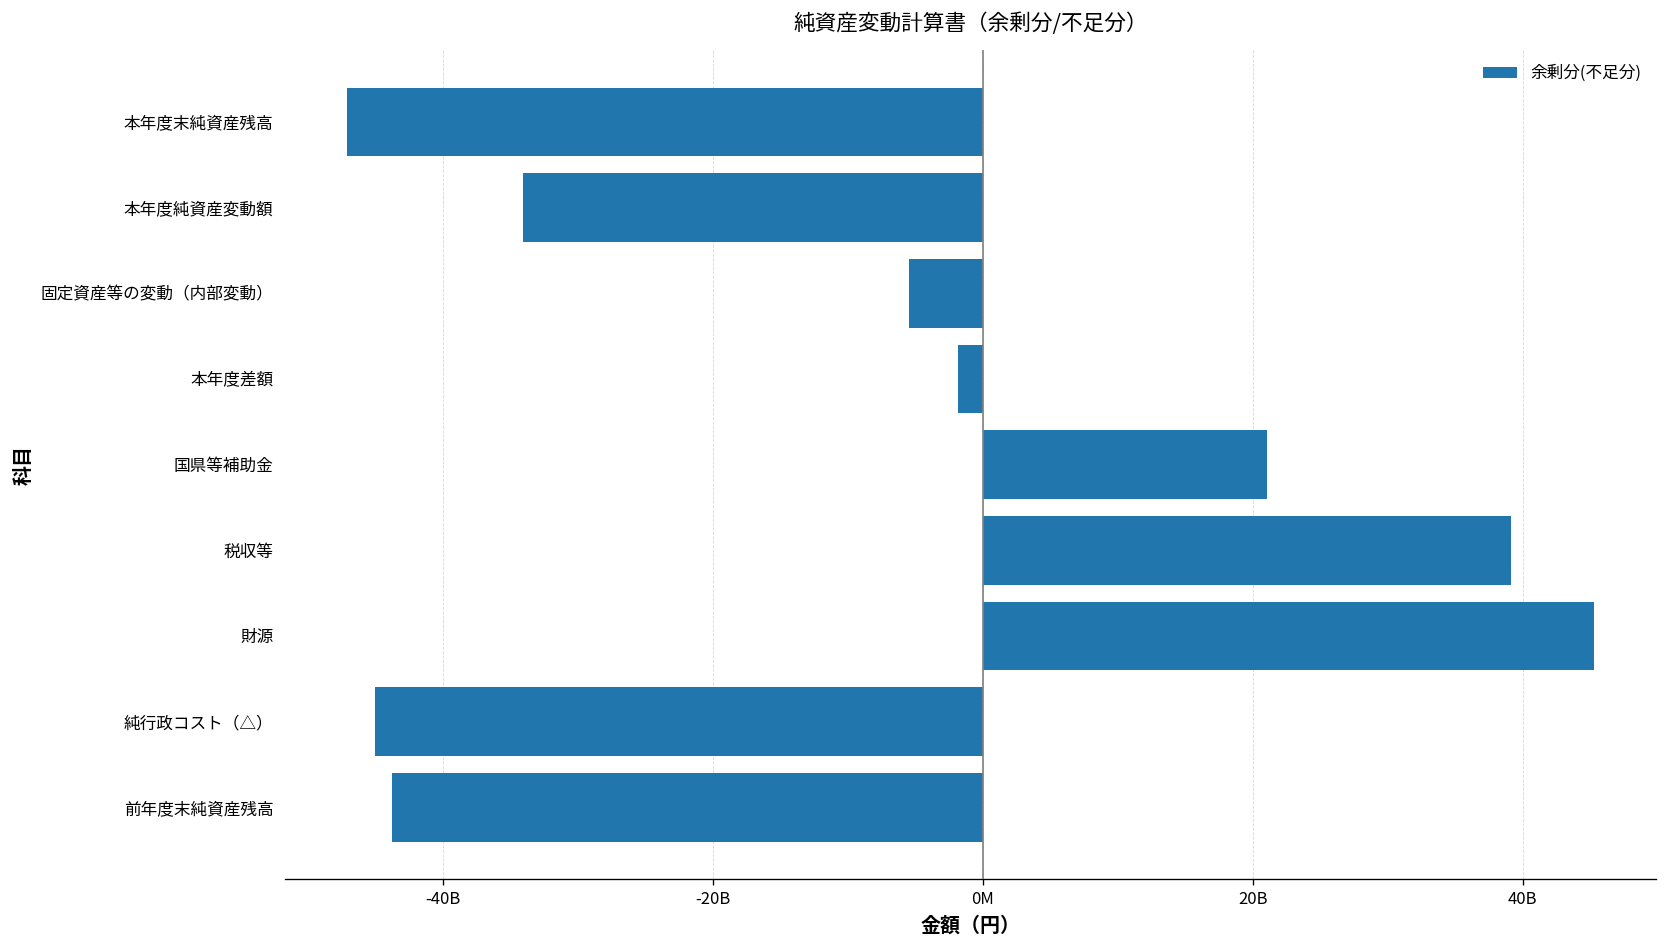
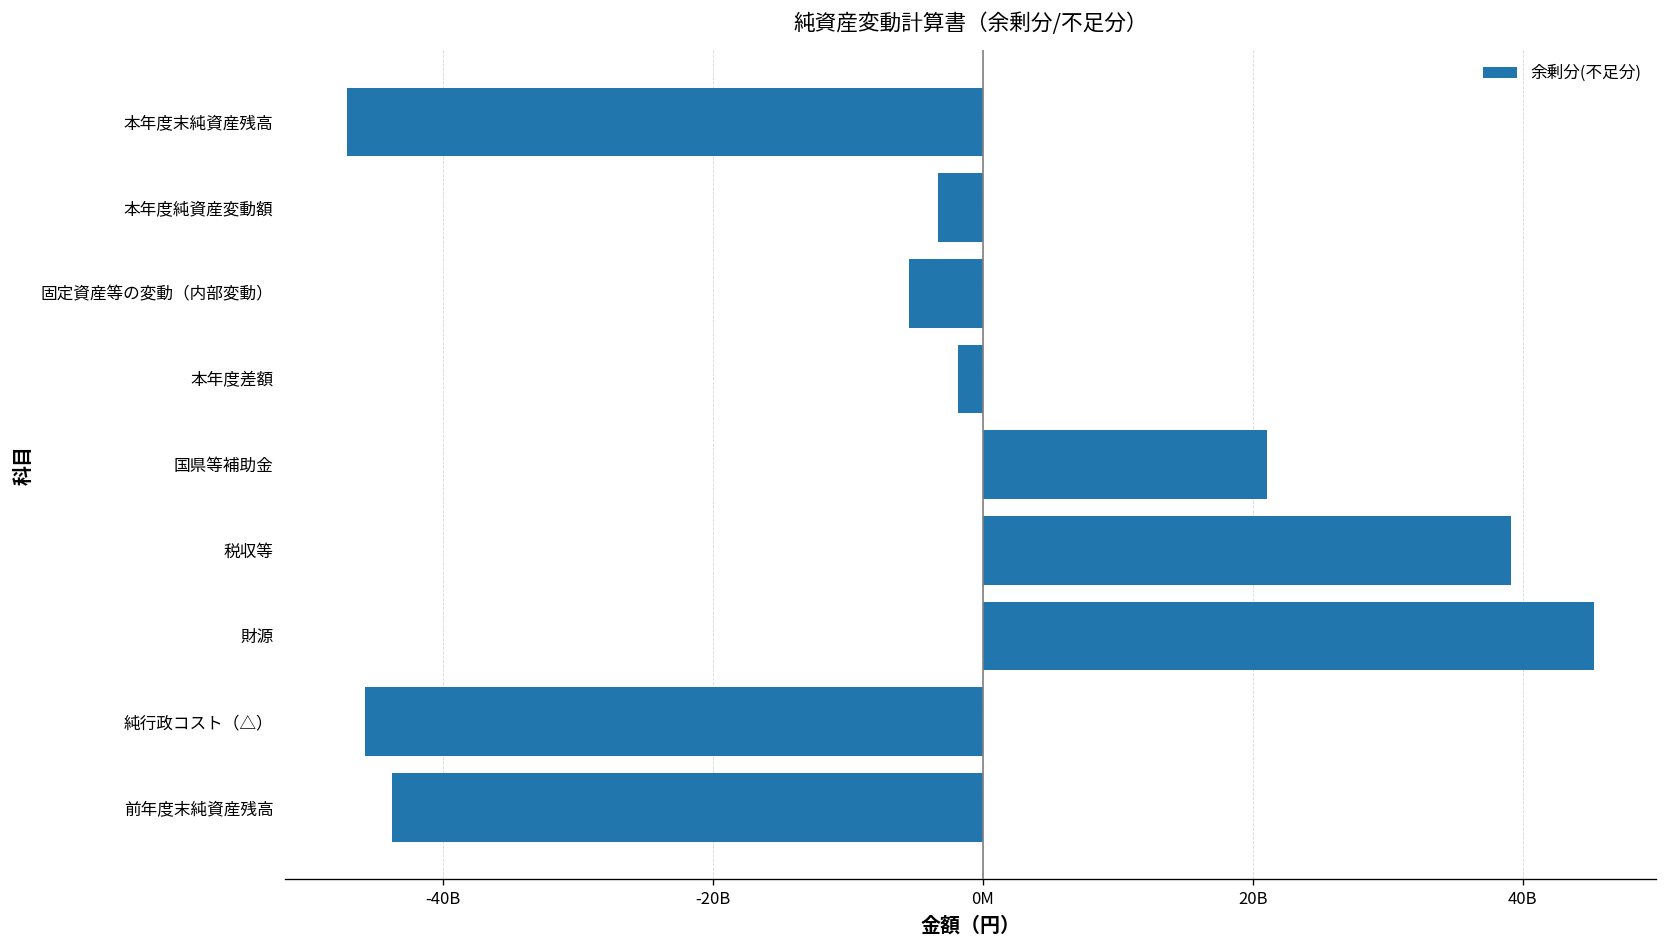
  {
    "本年度末純資産残高": -47100000000,
-   "本年度純資産変動額": -34100000000,
+   "本年度純資産変動額": -3300000000,
    "固定資産等の変動（内部変動）": -5500000000,
    "本年度差額": -1800000000,
    "国県等補助金": 21100000000,
    "税収等": 39100000000,
    "財源": 45300000000,
-   "純行政コスト（△）": -45000000000,
+   "純行政コスト（△）": -45800000000,
    "前年度末純資産残高": -43800000000
  }
